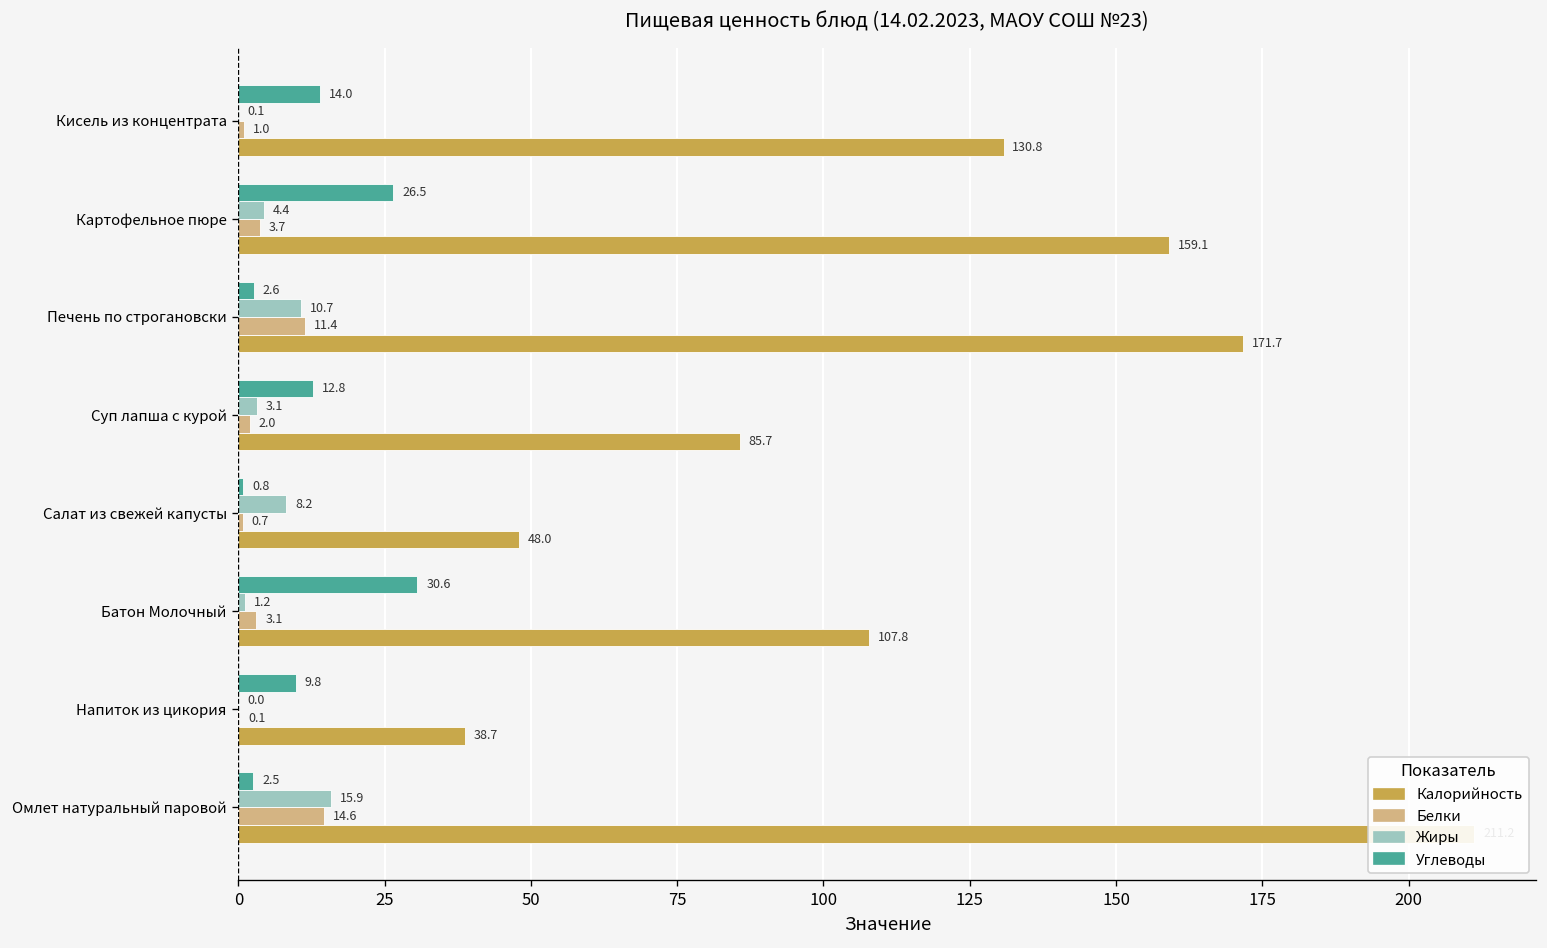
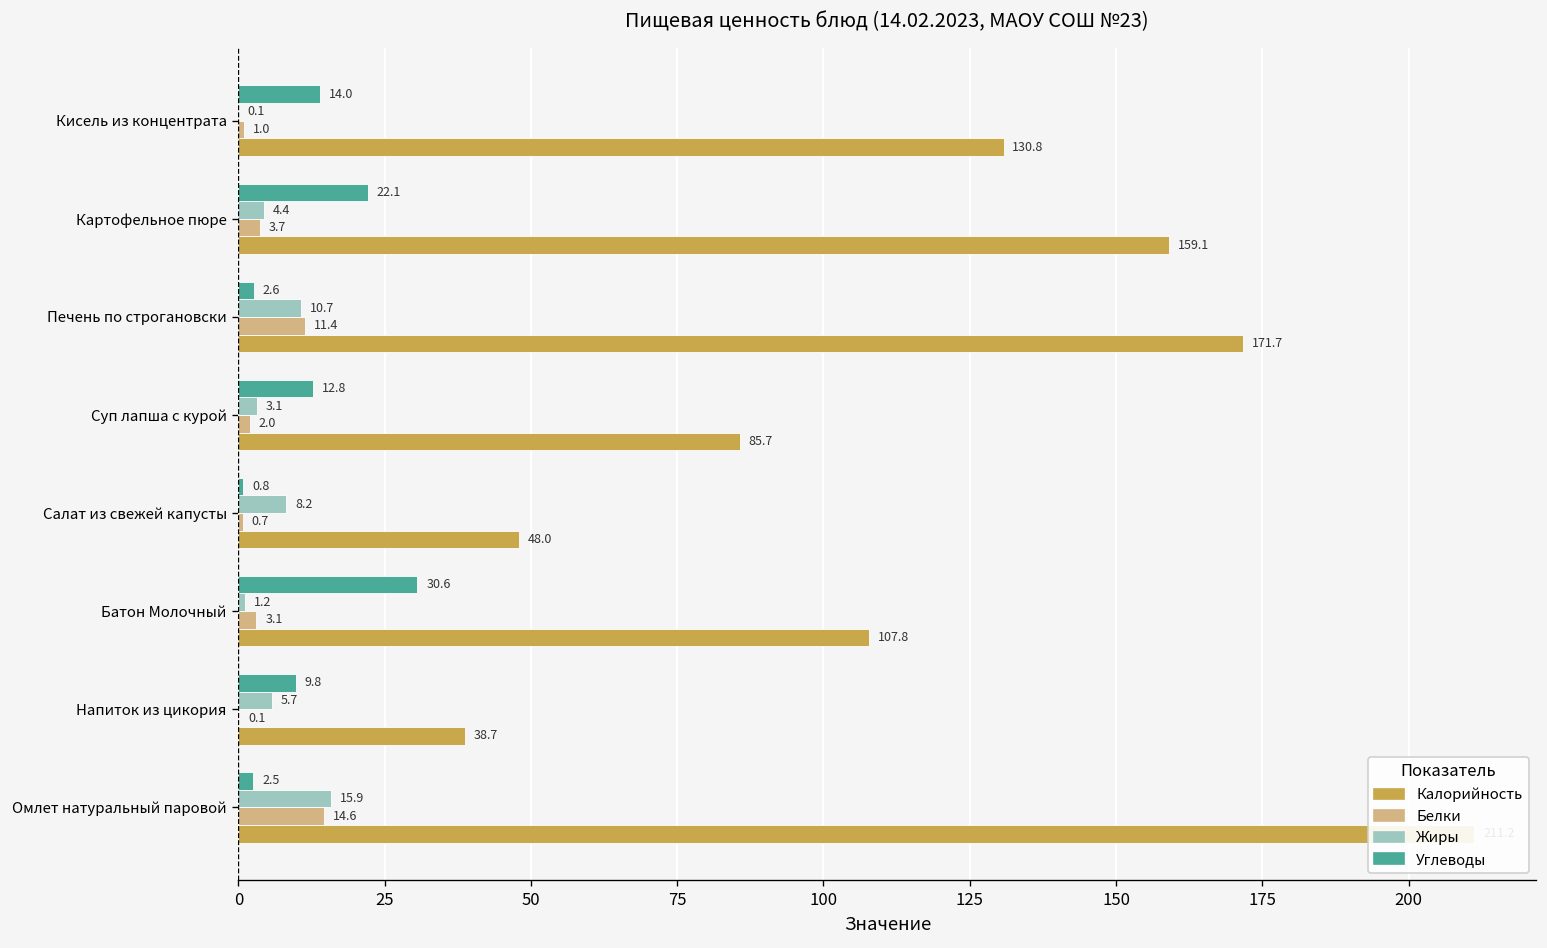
  {
    "Жиры": {
      "Кисель из концентрата": 0.1,
      "Картофельное пюре": 4.4,
      "Печень по строгановски": 10.7,
      "Суп лапша с курой": 3.1,
      "Салат из свежей капусты": 8.2,
      "Батон Молочный": 1.2,
-     "Напиток из цикория": 0.0,
+     "Напиток из цикория": 5.7,
      "Омлет натуральный паровой": 15.9
    },
    "Углеводы": {
      "Кисель из концентрата": 14.0,
-     "Картофельное пюре": 26.5,
+     "Картофельное пюре": 22.1,
      "Печень по строгановски": 2.6,
      "Суп лапша с курой": 12.8,
      "Салат из свежей капусты": 0.8,
      "Батон Молочный": 30.6,
      "Напиток из цикория": 9.8,
      "Омлет натуральный паровой": 2.5
    }
  }
